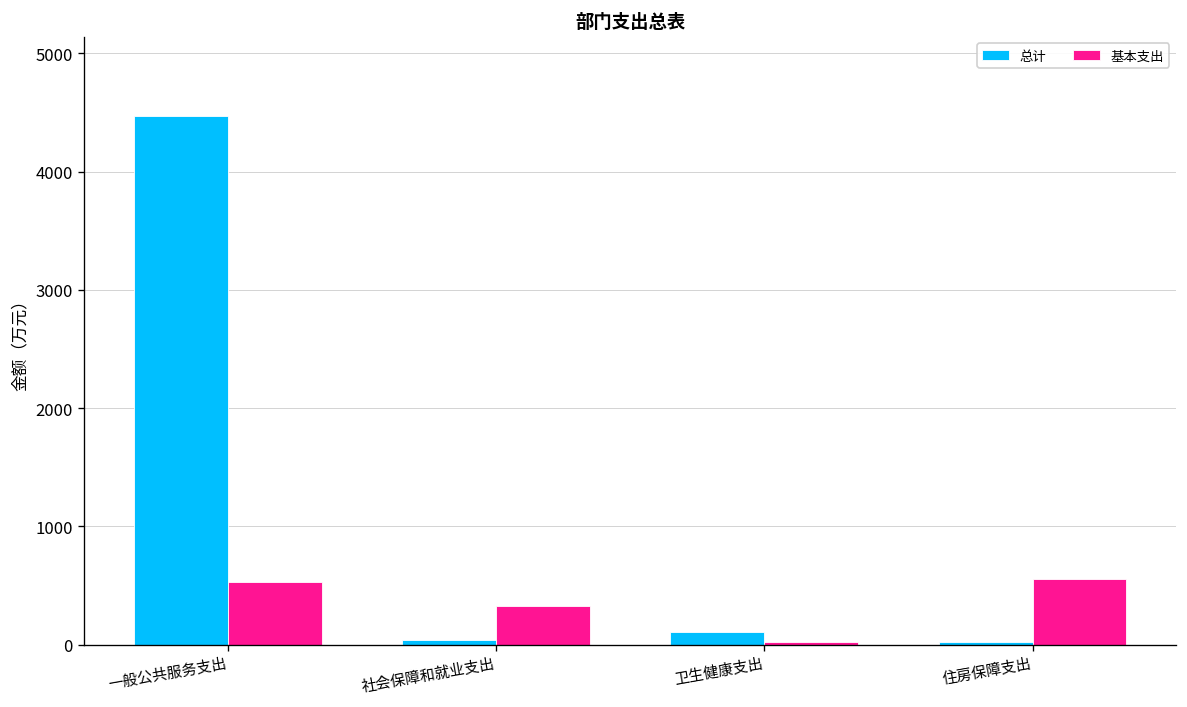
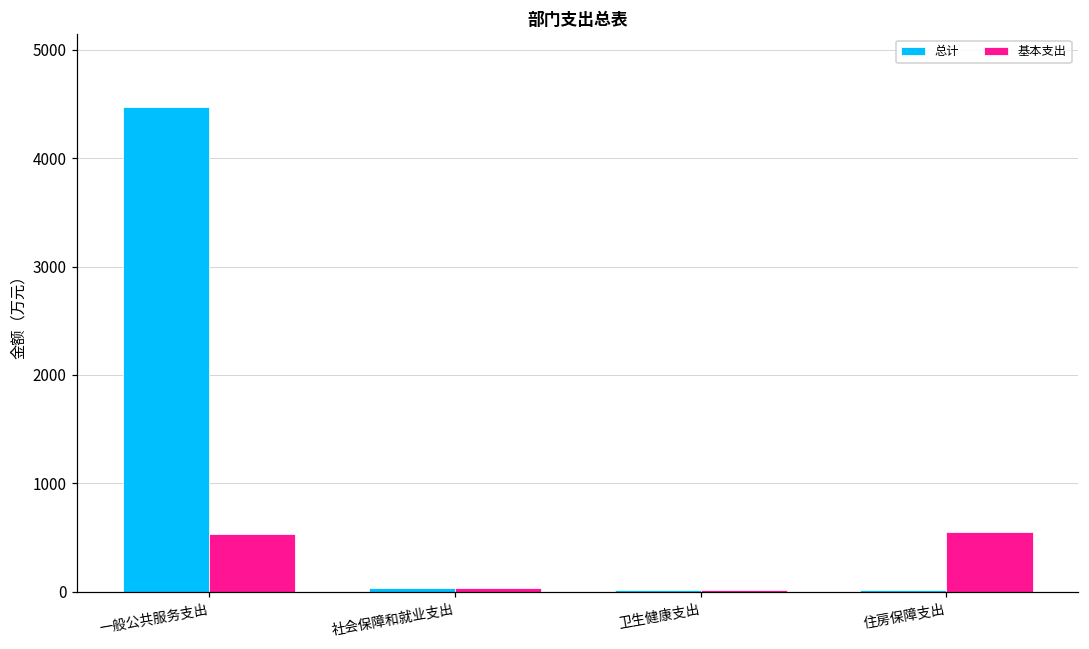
  {
    "总计": {
      "一般公共服务支出": 4500,
      "社会保障和就业支出": 0,
-     "卫生健康支出": 100
+     "卫生健康支出": 0
    },
    "基本支出": {
      "一般公共服务支出": 500,
-     "社会保障和就业支出": 300,
+     "社会保障和就业支出": 0,
      "住房保障支出": 600
    }
  }
